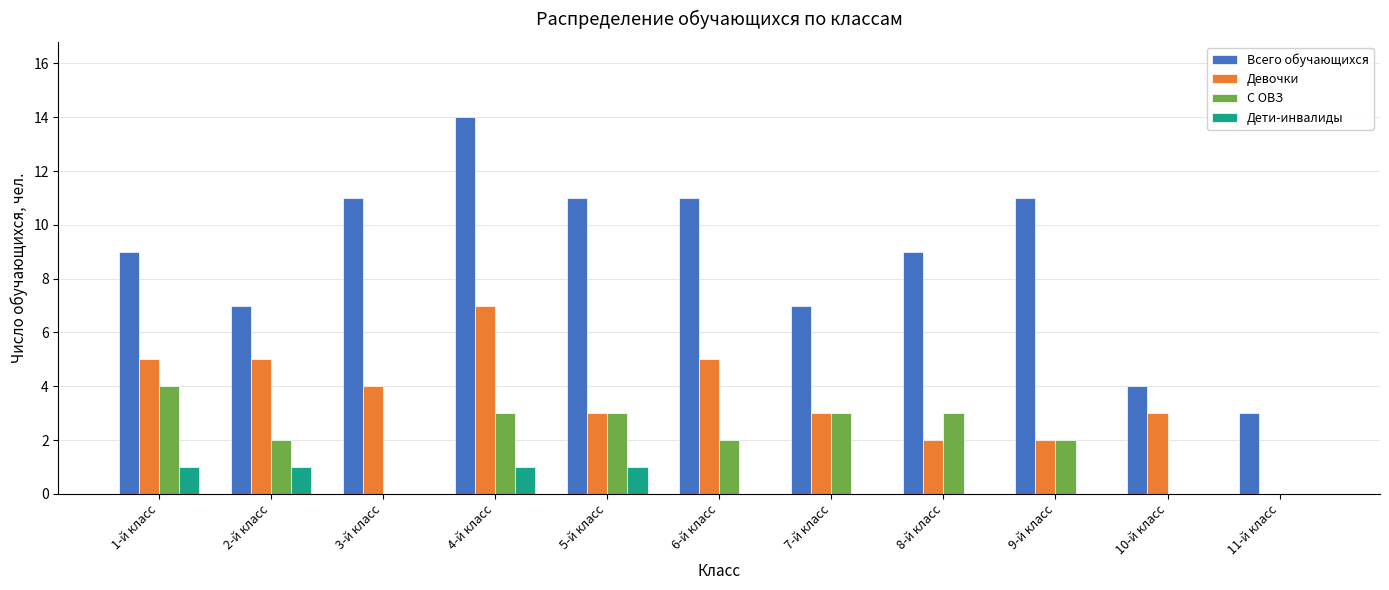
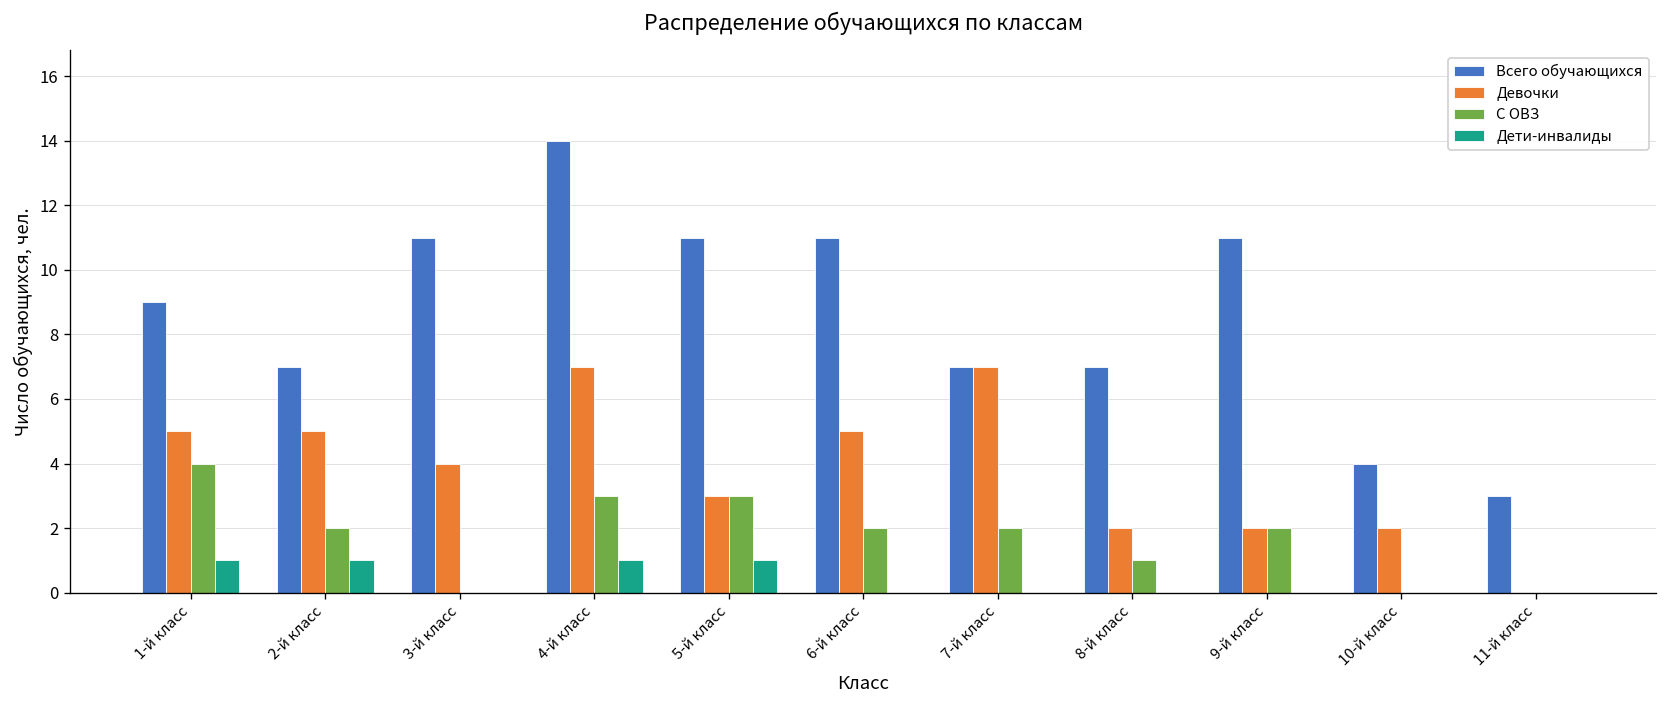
  {
    "Всего обучающихся": {
      "1-й класс": 9,
      "2-й класс": 7,
      "3-й класс": 11,
      "4-й класс": 14,
      "5-й класс": 11,
      "6-й класс": 11,
      "7-й класс": 7,
-     "8-й класс": 9,
+     "8-й класс": 7,
      "9-й класс": 11,
      "10-й класс": 4,
      "11-й класс": 3
    },
    "Девочки": {
      "1-й класс": 5,
      "2-й класс": 5,
      "3-й класс": 4,
      "4-й класс": 7,
      "5-й класс": 3,
      "6-й класс": 5,
-     "7-й класс": 3,
+     "7-й класс": 7,
      "8-й класс": 2,
      "9-й класс": 2,
-     "10-й класс": 3,
+     "10-й класс": 2,
      "11-й класс": 0
    },
    "С ОВЗ": {
      "1-й класс": 4,
      "2-й класс": 2,
      "3-й класс": 0,
      "4-й класс": 3,
      "5-й класс": 3,
      "6-й класс": 2,
-     "7-й класс": 3,
-     "8-й класс": 3,
+     "7-й класс": 2,
+     "8-й класс": 1,
      "9-й класс": 2,
      "10-й класс": 0,
      "11-й класс": 0
    },
    "Дети-инвалиды": {
      "1-й класс": 1,
      "2-й класс": 1,
      "3-й класс": 0,
      "4-й класс": 1,
      "5-й класс": 1,
      "6-й класс": 0,
      "7-й класс": 0,
      "8-й класс": 0,
      "9-й класс": 0,
      "10-й класс": 0,
      "11-й класс": 0
    }
  }
